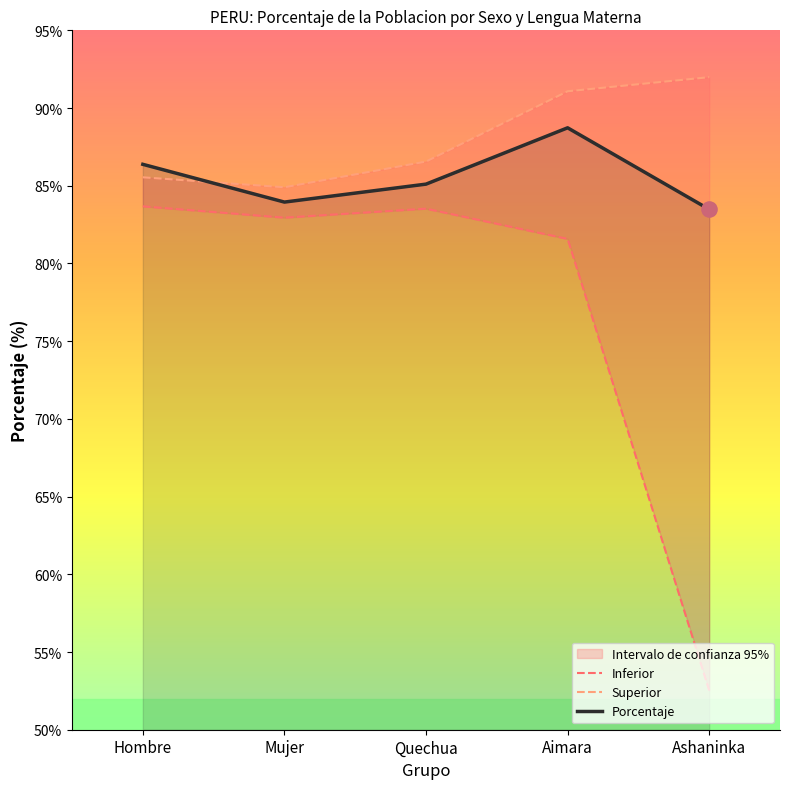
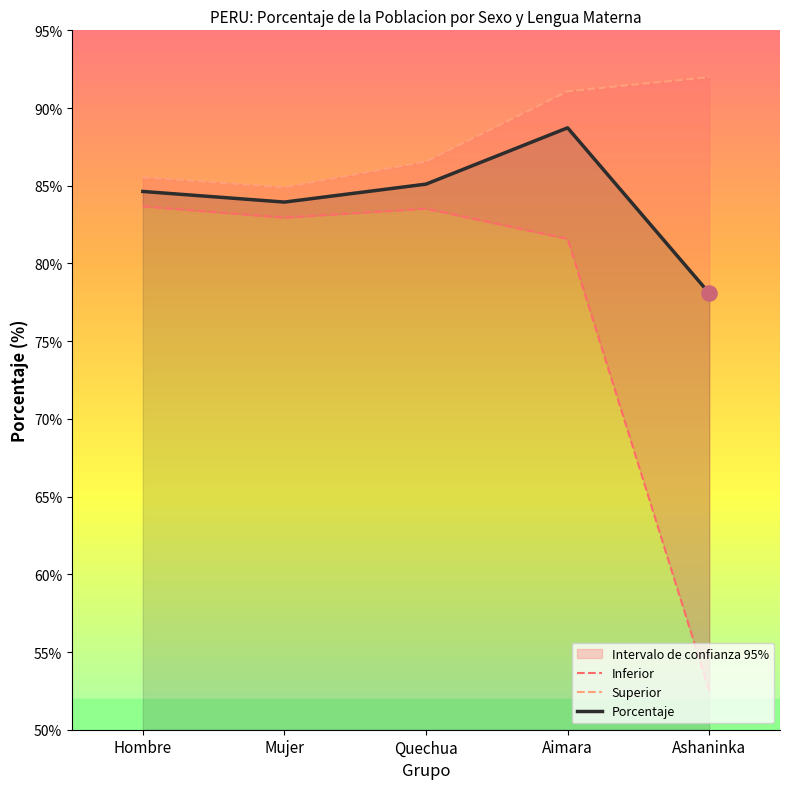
  {
    "Porcentaje": {
-     "Hombre": "86.4%",
+     "Hombre": "84.6%",
      "Mujer": "83.9%",
      "Quechua": "85.1%",
      "Aimara": "88.7%",
-     "Ashaninka": "83.5%"
+     "Ashaninka": "78.1%"
    }
  }
